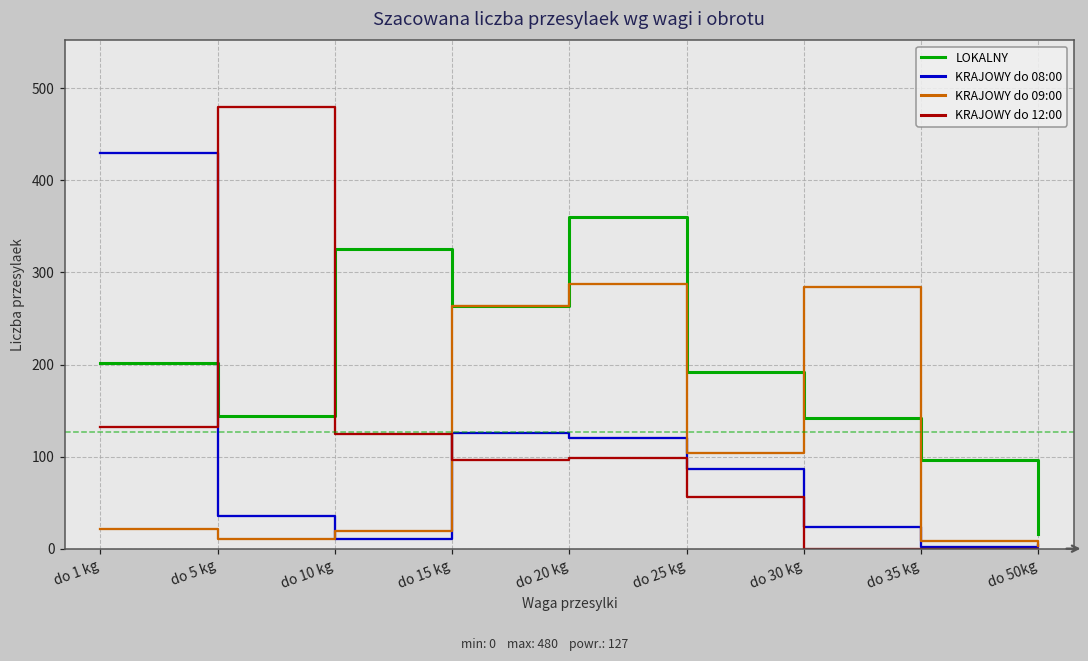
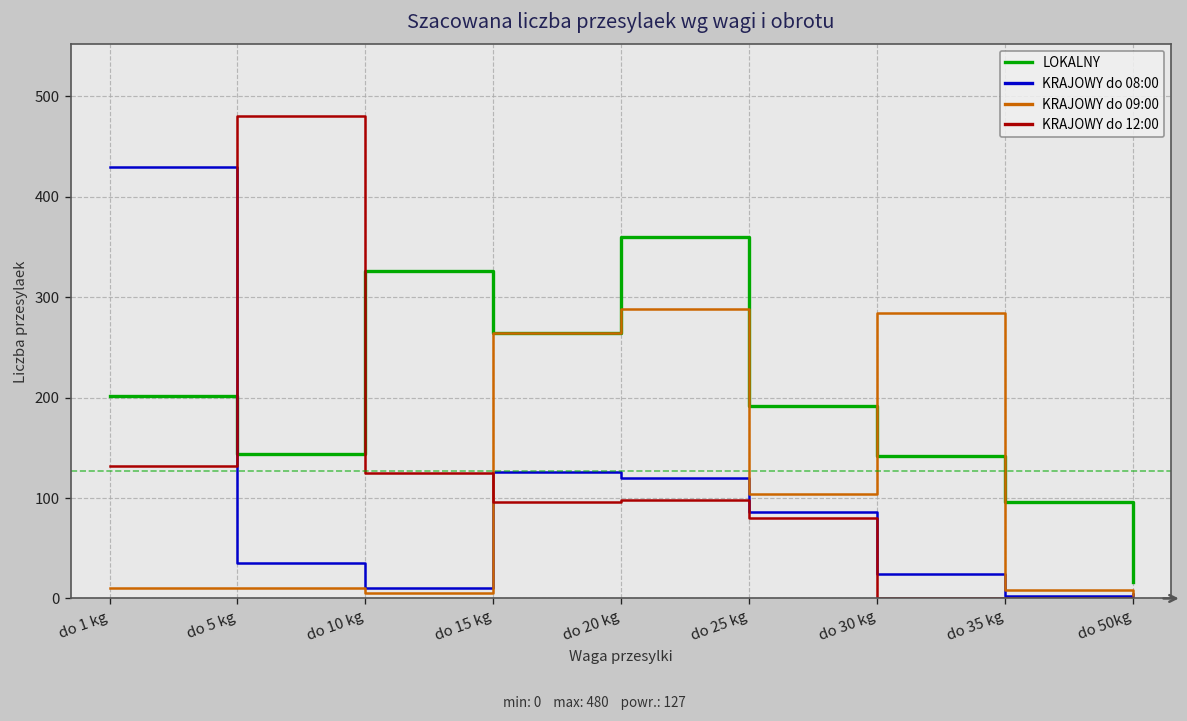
  {
    "LOKALNY": {
      "do 1 kg": 200,
      "do 5 kg": 140,
      "do 10 kg": 330,
      "do 20 kg": 360,
      "do 25 kg": 190,
      "do 30 kg": 140,
      "do 35 kg": 100,
      "do 50kg": 20
    },
    "KRAJOWY do 08:00": {
      "do 1 kg": 430,
      "do 5 kg": 40,
      "do 10 kg": 10,
      "do 15 kg": 130,
      "do 20 kg": 120,
      "do 25 kg": 90,
      "do 30 kg": 20
    },
    "KRAJOWY do 09:00": {
-     "do 1 kg": 20,
+     "do 1 kg": 10,
      "do 5 kg": 10,
-     "do 10 kg": 20,
+     "do 10 kg": 10,
      "do 20 kg": 290,
      "do 25 kg": 100,
      "do 30 kg": 280,
      "do 35 kg": 10
    },
    "KRAJOWY do 12:00": {
      "do 1 kg": 130,
      "do 5 kg": 480,
      "do 10 kg": 130,
      "do 15 kg": 100,
      "do 20 kg": 100,
-     "do 25 kg": 60,
+     "do 25 kg": 80,
      "do 30 kg": 0
    }
  }
